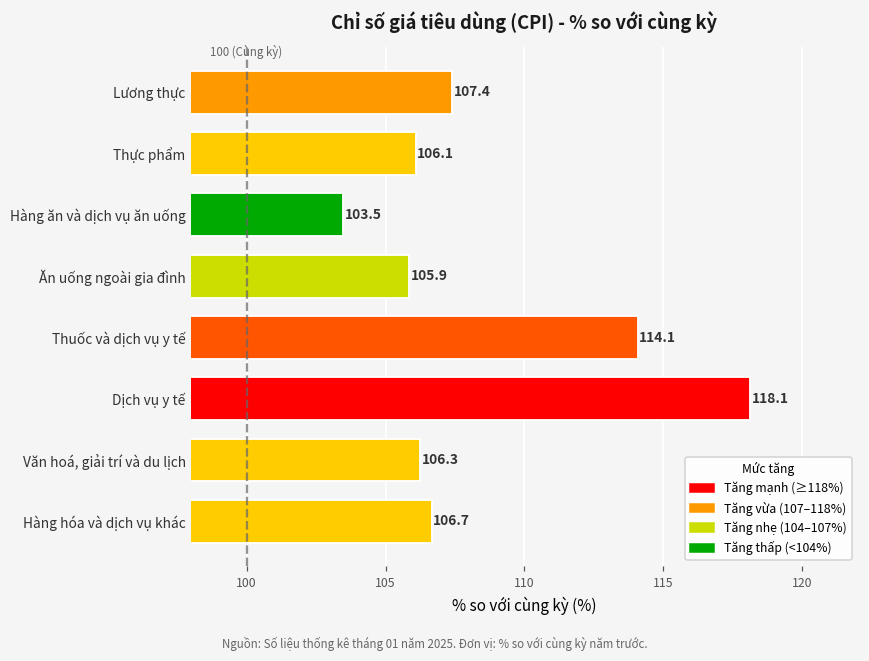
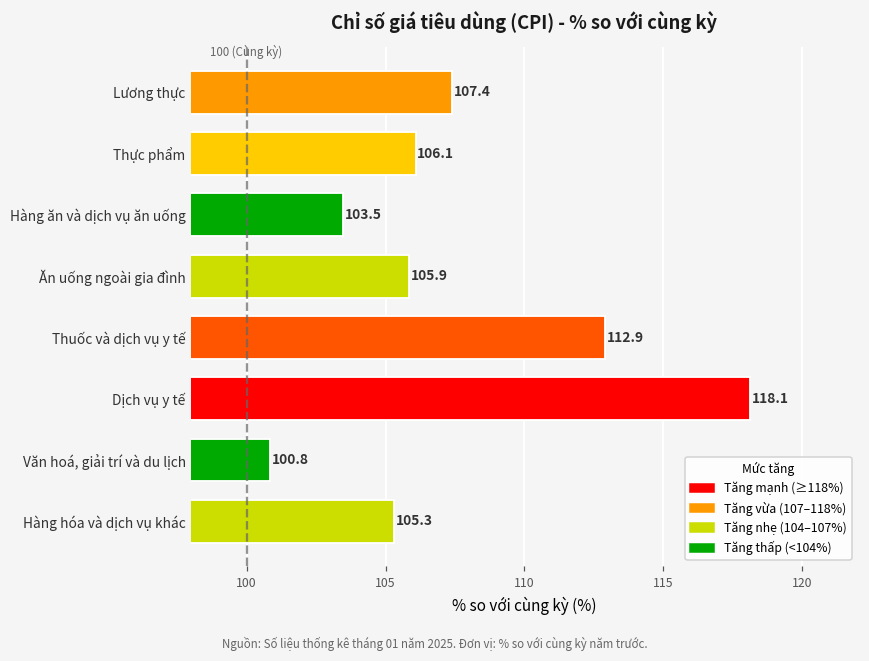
  {
    "Lương thực": 107.4,
    "Thực phẩm": 106.1,
    "Hàng ăn và dịch vụ ăn uống": 103.5,
    "Ăn uống ngoài gia đình": 105.9,
-   "Thuốc và dịch vụ y tế": 114.1,
+   "Thuốc và dịch vụ y tế": 112.9,
    "Dịch vụ y tế": 118.1,
-   "Văn hoá, giải trí và du lịch": 106.3,
-   "Hàng hóa và dịch vụ khác": 106.7
+   "Văn hoá, giải trí và du lịch": 100.8,
+   "Hàng hóa và dịch vụ khác": 105.3
  }
